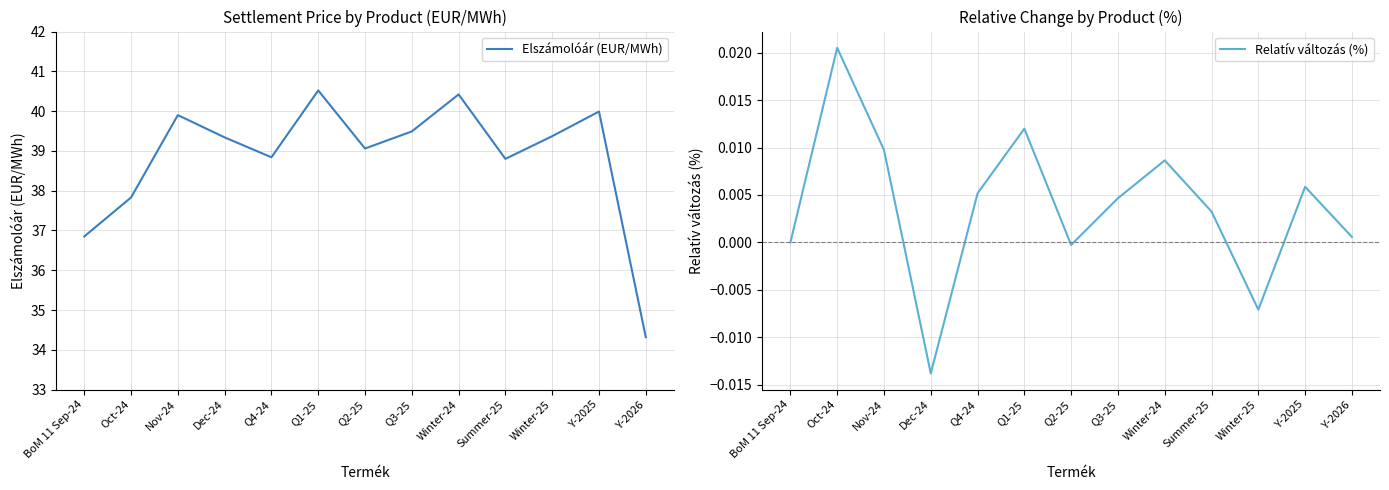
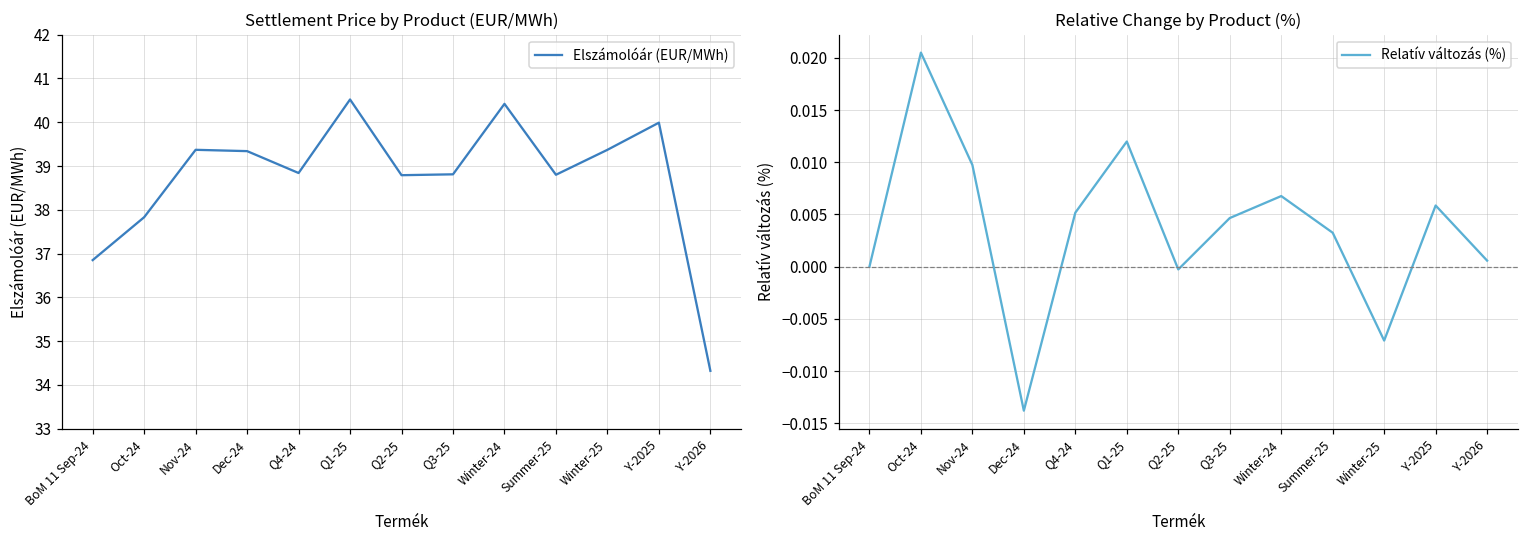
  {
    "Settlement Price by Product (EUR/MWh)": {
      "BoM 11 Sep-24": 36.9,
      "Oct-24": 37.8,
-     "Nov-24": 39.9,
+     "Nov-24": 39.4,
      "Dec-24": 39.3,
      "Q4-24": 38.8,
      "Q1-25": 40.5,
-     "Q2-25": 39.1,
-     "Q3-25": 39.5,
+     "Q2-25": 38.8,
+     "Q3-25": 38.8,
      "Winter-24": 40.4,
      "Summer-25": 38.8,
      "Winter-25": 39.4,
      "Y-2025": 40.0,
      "Y-2026": 34.3
    },
    "Relative Change by Product (%)": {
      "BoM 11 Sep-24": 0.000,
      "Oct-24": 0.021,
      "Nov-24": 0.010,
      "Dec-24": -0.014,
      "Q4-24": 0.005,
      "Q1-25": 0.012,
      "Q2-25": 0.000,
      "Q3-25": 0.005,
-     "Winter-24": 0.009,
+     "Winter-24": 0.007,
      "Summer-25": 0.003,
      "Winter-25": -0.007,
      "Y-2025": 0.006,
      "Y-2026": 0.001
    }
  }
